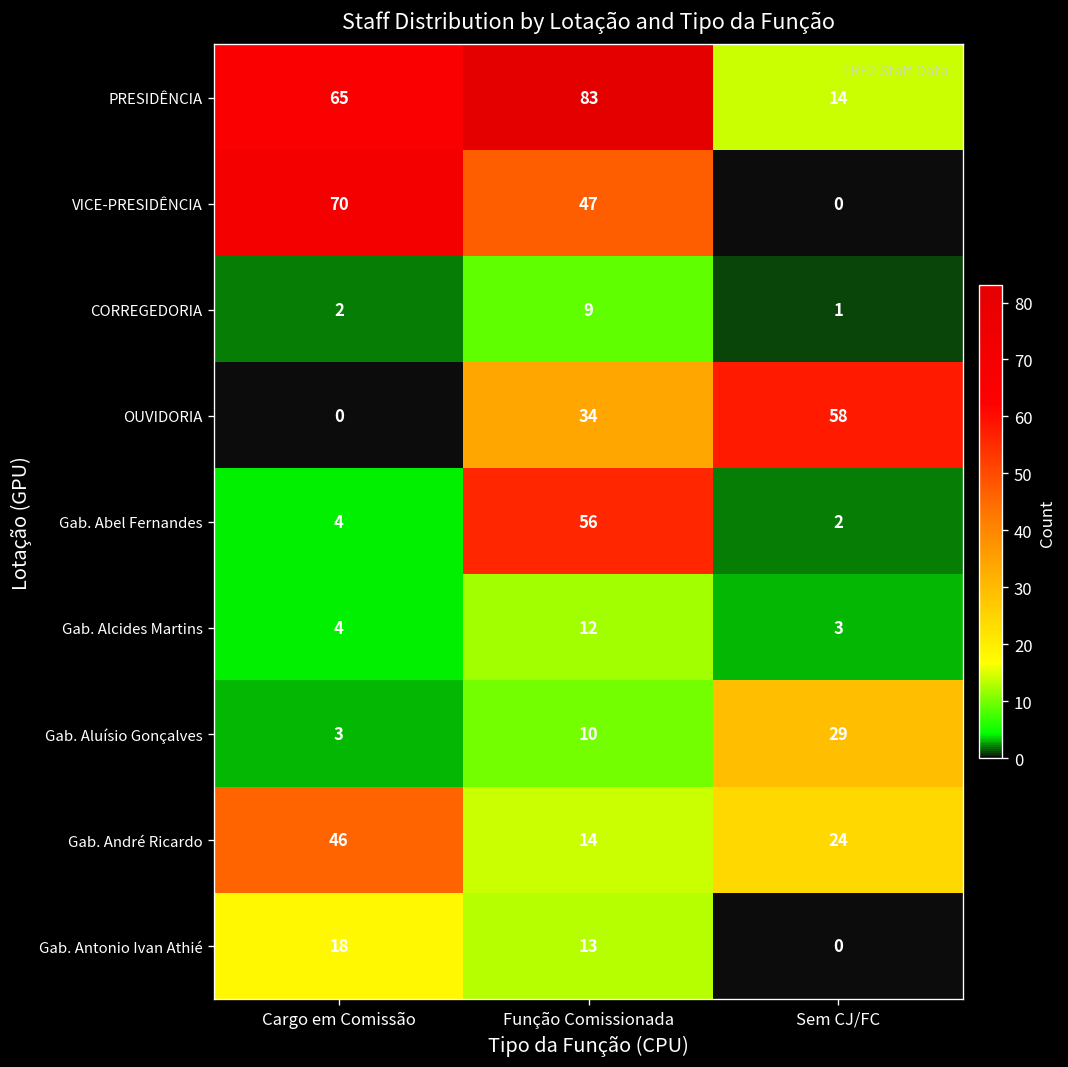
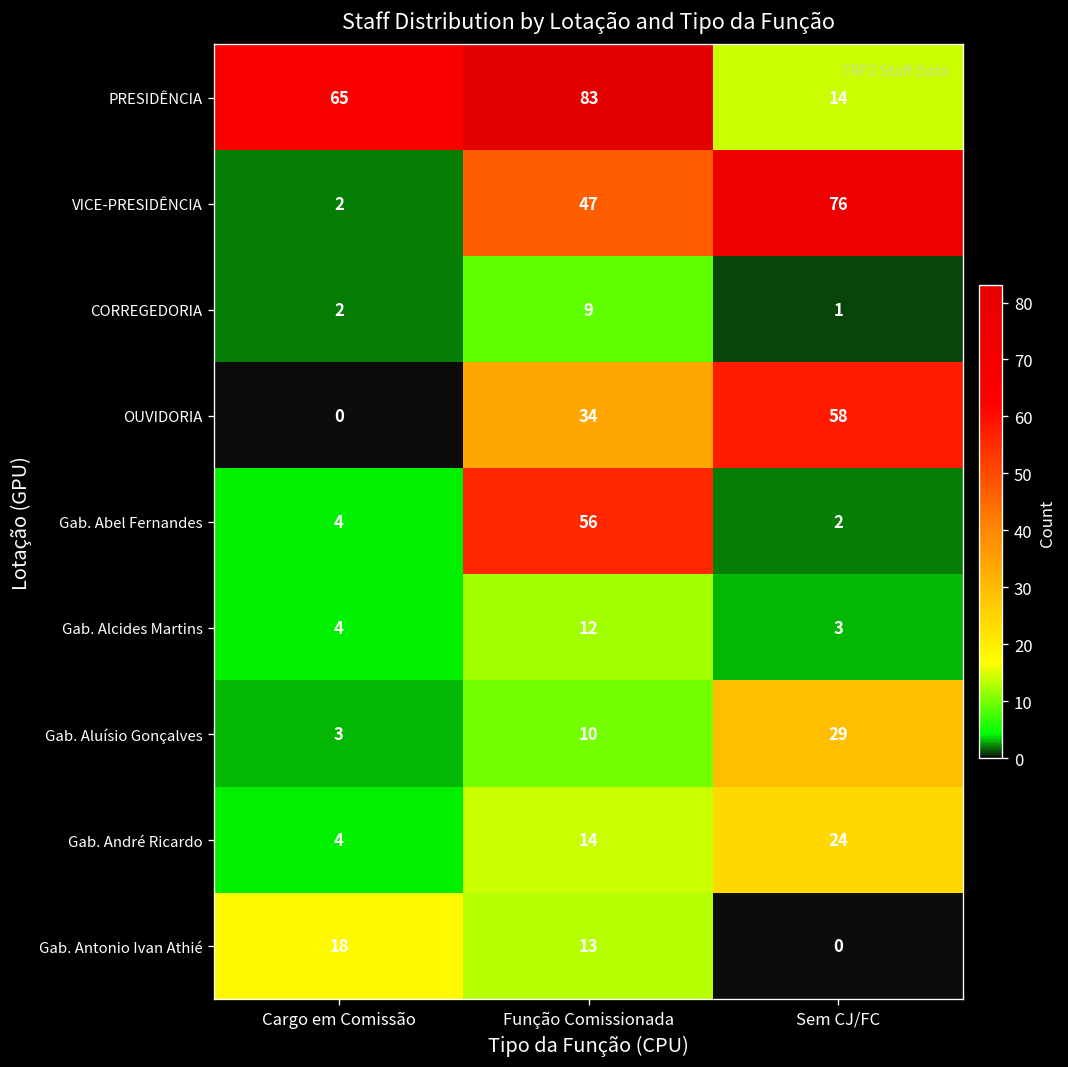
  {
    "PRESIDÊNCIA": {
      "Cargo em Comissão": 65,
      "Função Comissionada": 83
    },
    "VICE-PRESIDÊNCIA": {
-     "Cargo em Comissão": 70,
+     "Cargo em Comissão": 2,
      "Função Comissionada": 47,
-     "Sem CJ/FC": 0
+     "Sem CJ/FC": 76
    },
    "CORREGEDORIA": {
      "Cargo em Comissão": 2,
      "Função Comissionada": 9,
      "Sem CJ/FC": 1
    },
    "OUVIDORIA": {
      "Cargo em Comissão": 0,
      "Função Comissionada": 34,
      "Sem CJ/FC": 58
    },
    "Gab. Abel Fernandes": {
      "Cargo em Comissão": 4,
      "Função Comissionada": 56,
      "Sem CJ/FC": 2
    },
    "Gab. Alcides Martins": {
      "Cargo em Comissão": 4,
      "Função Comissionada": 12,
      "Sem CJ/FC": 3
    },
    "Gab. Aluísio Gonçalves": {
      "Cargo em Comissão": 3,
      "Função Comissionada": 10,
      "Sem CJ/FC": 29
    },
    "Gab. André Ricardo": {
-     "Cargo em Comissão": 46,
+     "Cargo em Comissão": 4,
      "Função Comissionada": 14,
      "Sem CJ/FC": 24
    },
    "Gab. Antonio Ivan Athié": {
      "Cargo em Comissão": 18,
      "Função Comissionada": 13,
      "Sem CJ/FC": 0
    }
  }
